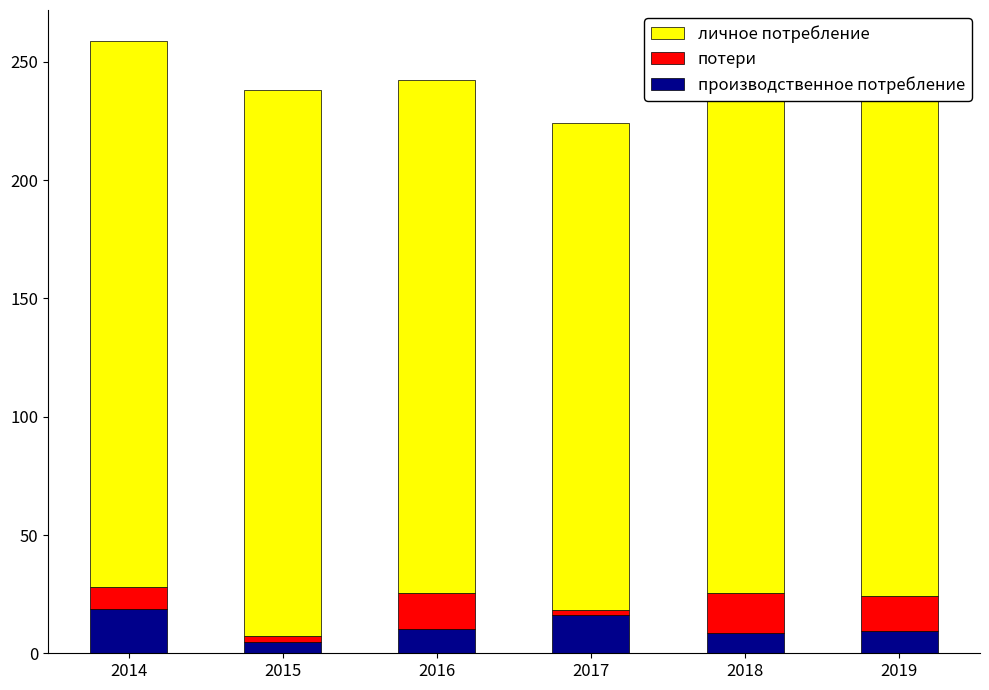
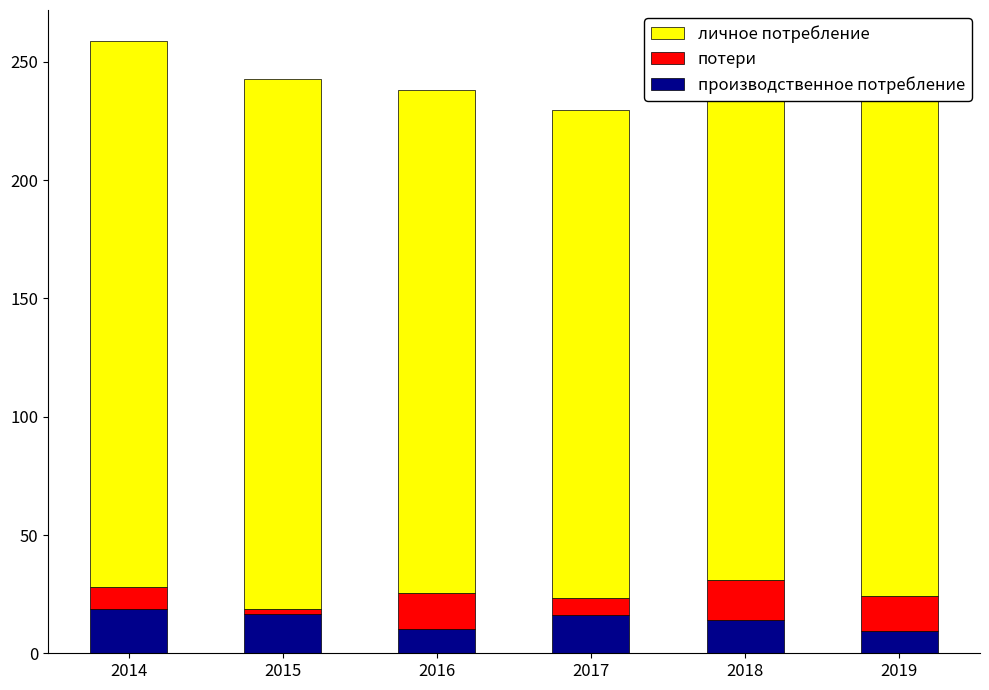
  {
    "производственное потребление": {
      "2014": 19,
-     "2015": 5,
+     "2015": 17,
      "2016": 10,
      "2017": 16,
-     "2018": 9,
+     "2018": 14,
      "2019": 10
    },
    "потери": {
      "2014": 9,
      "2015": 2,
      "2016": 15,
-     "2017": 2,
+     "2017": 8,
      "2018": 17,
      "2019": 15
    },
    "личное потребление": {
      "2014": 231,
-     "2015": 231,
-     "2016": 217,
+     "2015": 224,
+     "2016": 213,
      "2017": 206
    }
  }
